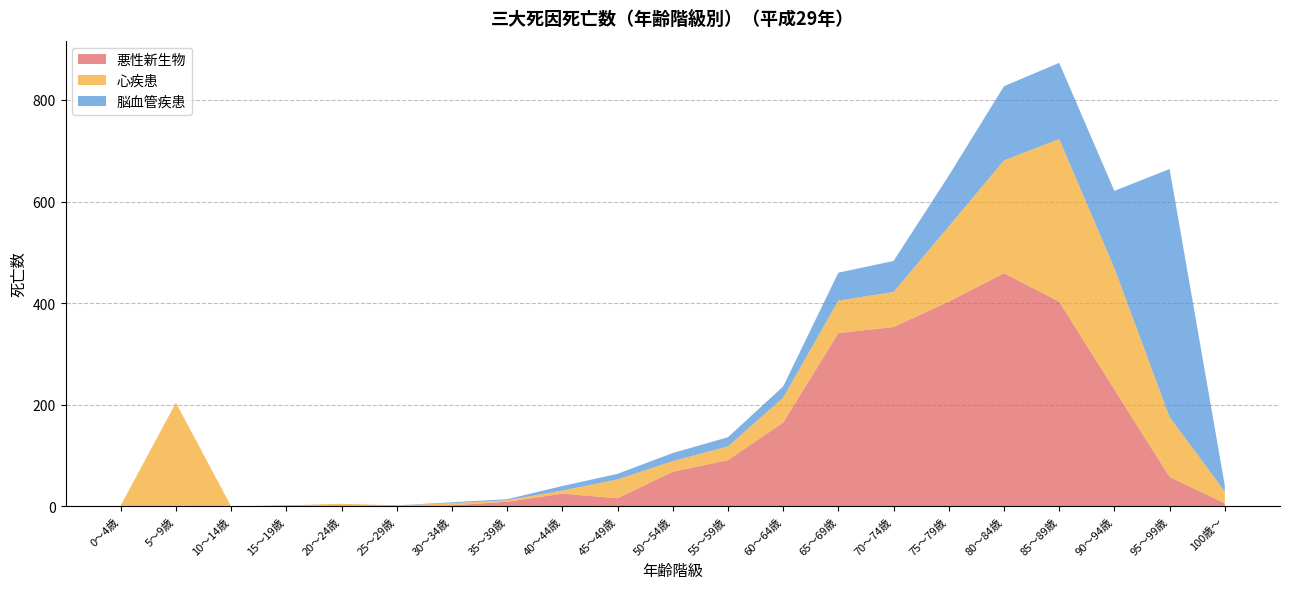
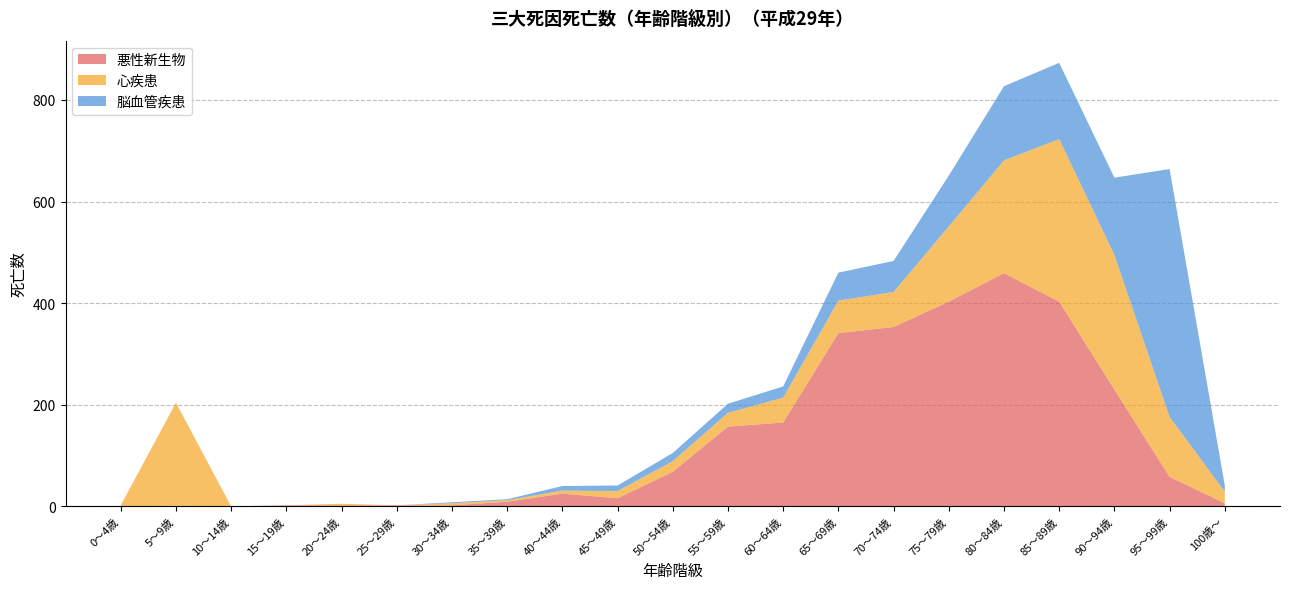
  {
    "悪性新生物": {
      "40～44歳": 30,
      "45～49歳": 20,
      "50～54歳": 70,
-     "55～59歳": 90,
+     "55～59歳": 160,
      "60～64歳": 170,
      "65～69歳": 340,
      "70～74歳": 350,
      "75～79歳": 400,
      "80～84歳": 460,
      "85～89歳": 400,
      "90～94歳": 230,
      "95～99歳": 60,
      "100歳～": 10
    },
    "心疾患": {
      "40～44歳": 10,
-     "45～49歳": 40,
+     "45～49歳": 10,
      "50～54歳": 20,
      "55～59歳": 30,
      "60～64歳": 50,
      "65～69歳": 60,
      "70～74歳": 70,
      "75～79歳": 150,
      "80～84歳": 220,
      "85～89歳": 320,
-     "90～94歳": 240,
+     "90～94歳": 270,
      "95～99歳": 120,
      "100歳～": 20
    },
    "脳血管疾患": {
      "40～44歳": 10,
      "45～49歳": 10,
      "50～54歳": 20,
      "55～59歳": 20,
      "60～64歳": 20,
      "65～69歳": 60,
      "70～74歳": 60,
      "75～79歳": 100,
      "80～84歳": 150,
      "85～89歳": 150,
      "90～94歳": 150,
      "95～99歳": 490,
      "100歳～": 10
    }
  }
